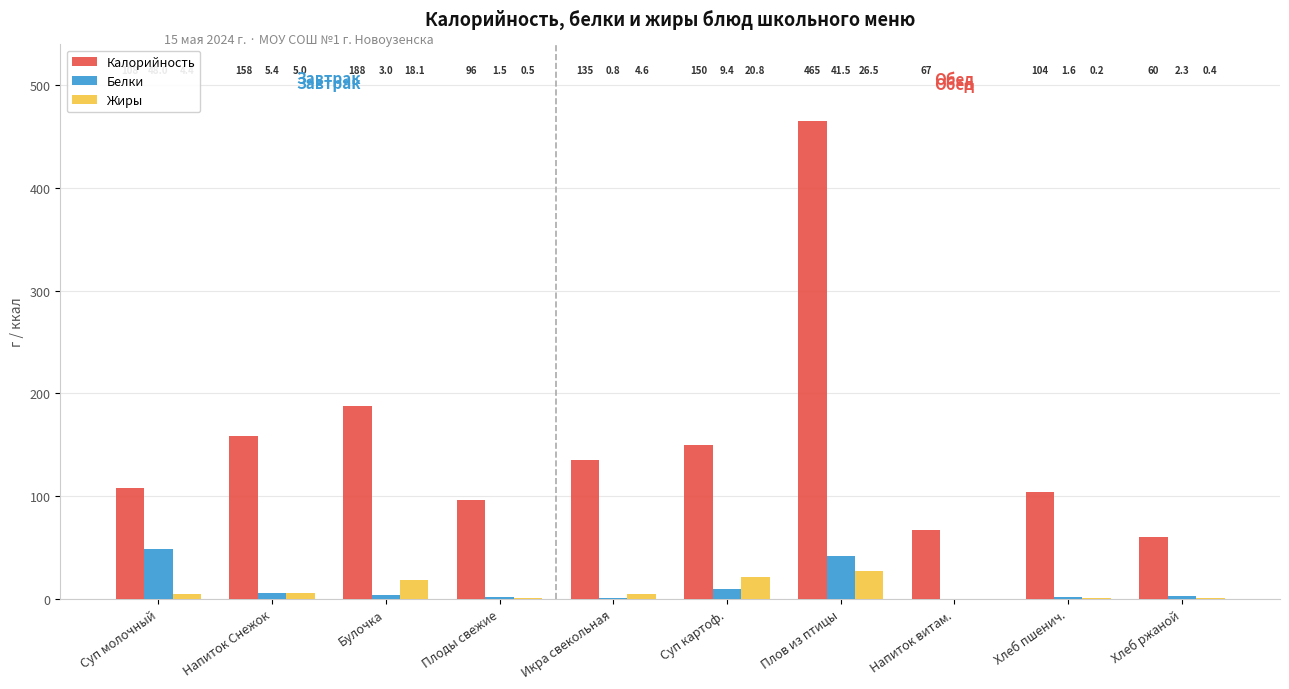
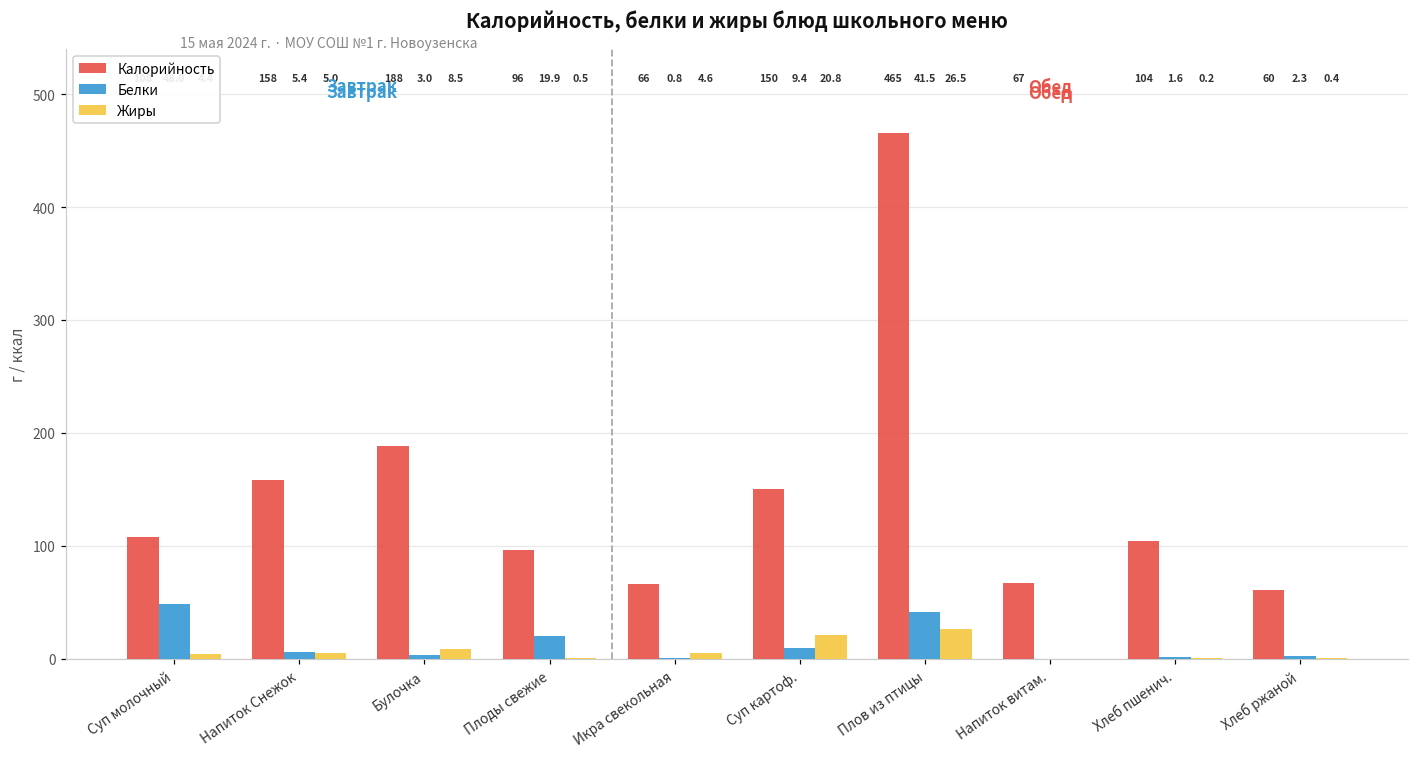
  {
    "Калорийность": {
-     "Икра свекольная": 135
+     "Икра свекольная": 66
    },
    "Белки": {
-     "Плоды свежие": 1.5
+     "Плоды свежие": 19.9
    },
    "Жиры": {
-     "Булочка": 18.1
+     "Булочка": 8.5
    }
  }
